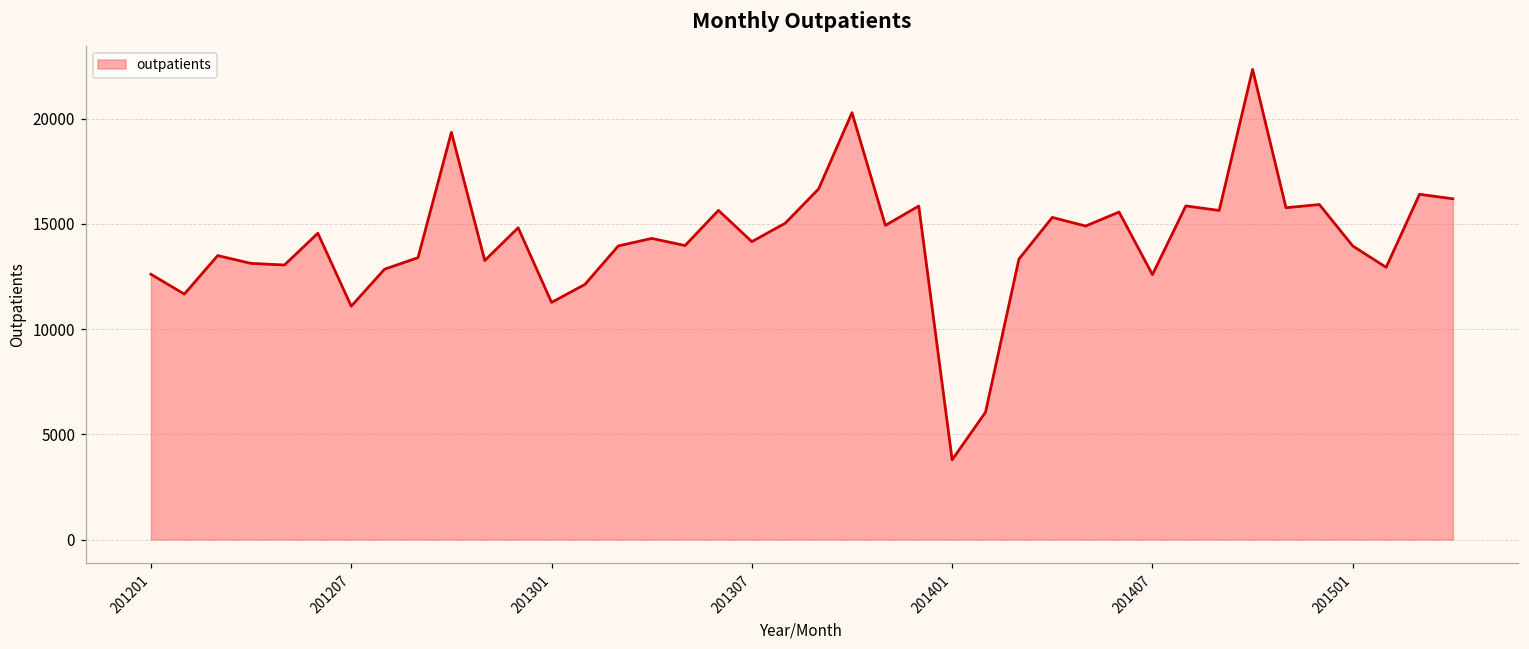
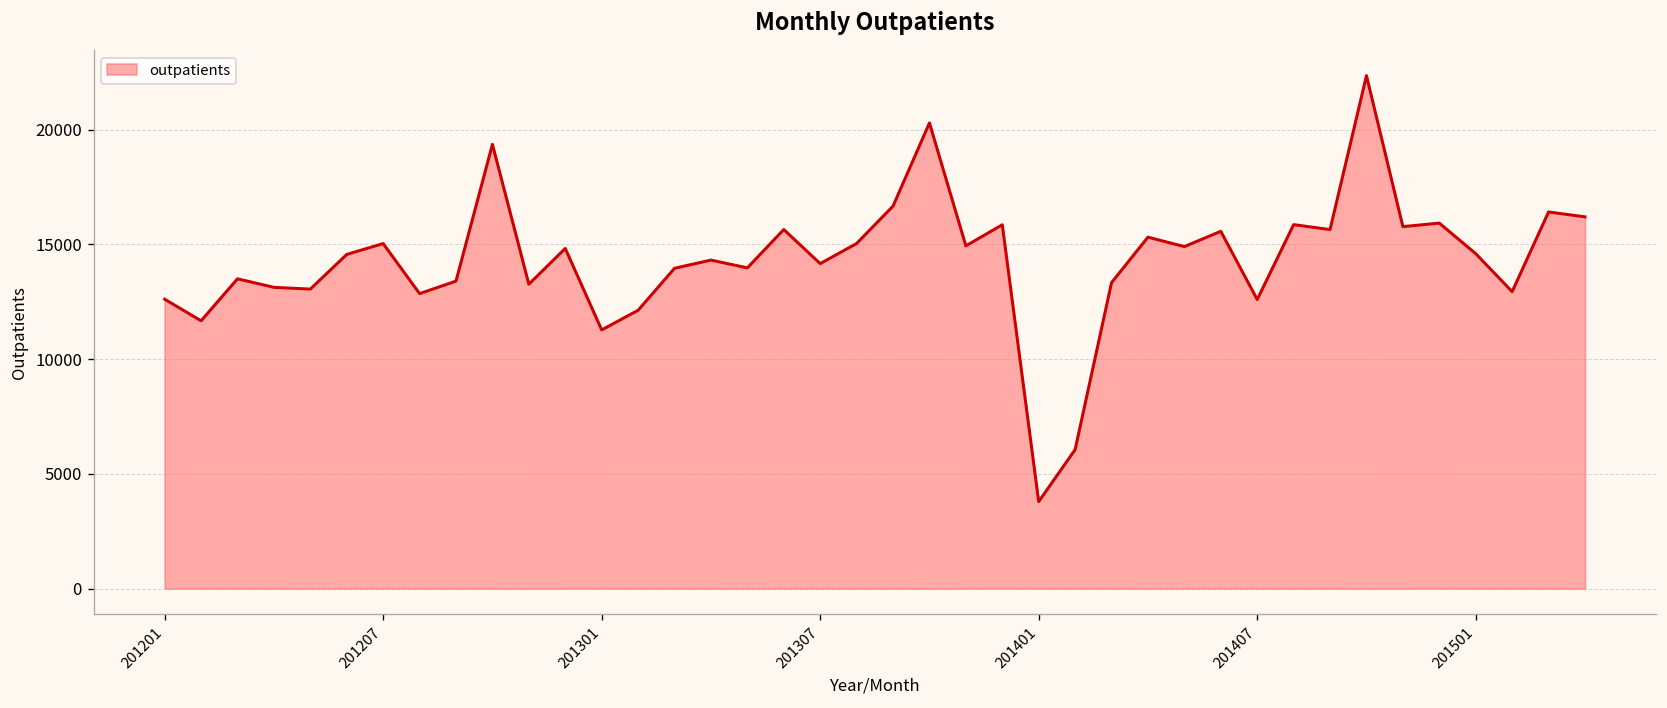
  {
    "201201": 12600,
-   "201207": 11100,
+   "201207": 15000,
    "201301": 11300,
    "201307": 14200,
    "201401": 3800,
    "201407": 12600,
-   "201501": 14000
+   "201501": 14600
  }
